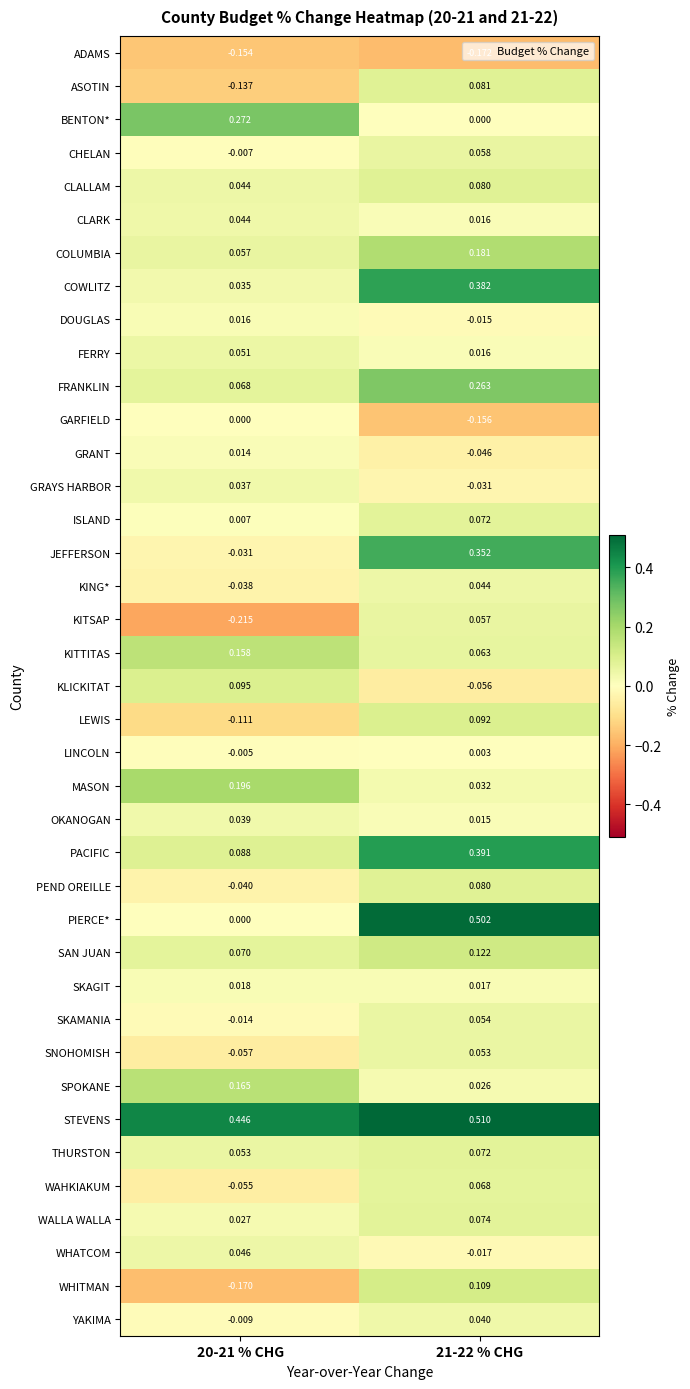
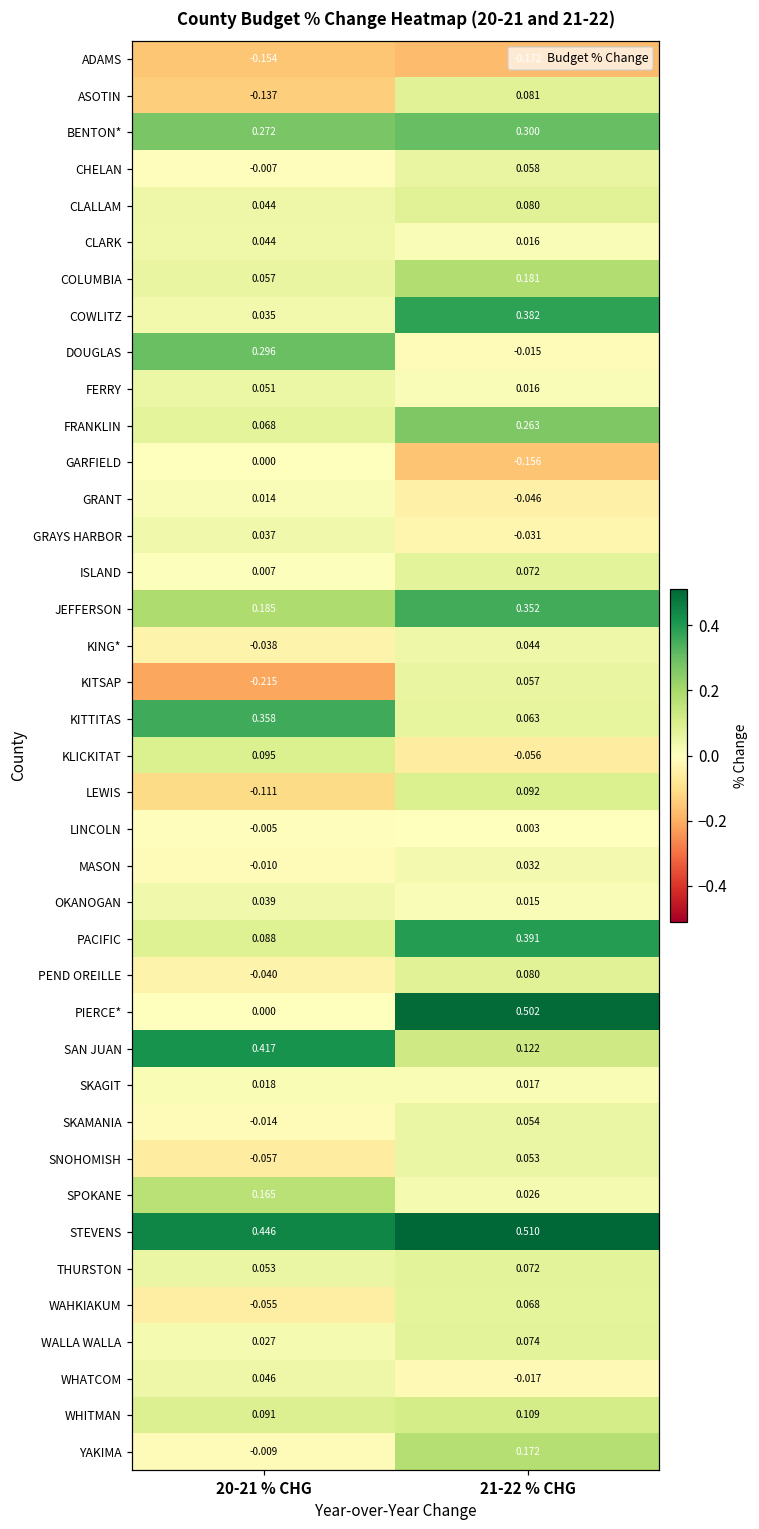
  {
    "ADAMS": {
      "20-21 % CHG": -0.154
    },
    "ASOTIN": {
      "20-21 % CHG": -0.137,
      "21-22 % CHG": 0.081
    },
    "BENTON*": {
      "20-21 % CHG": 0.272,
-     "21-22 % CHG": 0.000
+     "21-22 % CHG": 0.300
    },
    "CHELAN": {
      "20-21 % CHG": -0.007,
      "21-22 % CHG": 0.058
    },
    "CLALLAM": {
      "20-21 % CHG": 0.044,
      "21-22 % CHG": 0.080
    },
    "CLARK": {
      "20-21 % CHG": 0.044,
      "21-22 % CHG": 0.016
    },
    "COLUMBIA": {
      "20-21 % CHG": 0.057,
      "21-22 % CHG": 0.181
    },
    "COWLITZ": {
      "20-21 % CHG": 0.035,
      "21-22 % CHG": 0.382
    },
    "DOUGLAS": {
-     "20-21 % CHG": 0.016,
+     "20-21 % CHG": 0.296,
      "21-22 % CHG": -0.015
    },
    "FERRY": {
      "20-21 % CHG": 0.051,
      "21-22 % CHG": 0.016
    },
    "FRANKLIN": {
      "20-21 % CHG": 0.068,
      "21-22 % CHG": 0.263
    },
    "GARFIELD": {
      "20-21 % CHG": 0.000,
      "21-22 % CHG": -0.156
    },
    "GRANT": {
      "20-21 % CHG": 0.014,
      "21-22 % CHG": -0.046
    },
    "GRAYS HARBOR": {
      "20-21 % CHG": 0.037,
      "21-22 % CHG": -0.031
    },
    "ISLAND": {
      "20-21 % CHG": 0.007,
      "21-22 % CHG": 0.072
    },
    "JEFFERSON": {
-     "20-21 % CHG": -0.031,
+     "20-21 % CHG": 0.185,
      "21-22 % CHG": 0.352
    },
    "KING*": {
      "20-21 % CHG": -0.038,
      "21-22 % CHG": 0.044
    },
    "KITSAP": {
      "20-21 % CHG": -0.215,
      "21-22 % CHG": 0.057
    },
    "KITTITAS": {
-     "20-21 % CHG": 0.158,
+     "20-21 % CHG": 0.358,
      "21-22 % CHG": 0.063
    },
    "KLICKITAT": {
      "20-21 % CHG": 0.095,
      "21-22 % CHG": -0.056
    },
    "LEWIS": {
      "20-21 % CHG": -0.111,
      "21-22 % CHG": 0.092
    },
    "LINCOLN": {
      "20-21 % CHG": -0.005,
      "21-22 % CHG": 0.003
    },
    "MASON": {
-     "20-21 % CHG": 0.196,
+     "20-21 % CHG": -0.010,
      "21-22 % CHG": 0.032
    },
    "OKANOGAN": {
      "20-21 % CHG": 0.039,
      "21-22 % CHG": 0.015
    },
    "PACIFIC": {
      "20-21 % CHG": 0.088,
      "21-22 % CHG": 0.391
    },
    "PEND OREILLE": {
      "20-21 % CHG": -0.040,
      "21-22 % CHG": 0.080
    },
    "PIERCE*": {
      "20-21 % CHG": 0.000,
      "21-22 % CHG": 0.502
    },
    "SAN JUAN": {
-     "20-21 % CHG": 0.070,
+     "20-21 % CHG": 0.417,
      "21-22 % CHG": 0.122
    },
    "SKAGIT": {
      "20-21 % CHG": 0.018,
      "21-22 % CHG": 0.017
    },
    "SKAMANIA": {
      "20-21 % CHG": -0.014,
      "21-22 % CHG": 0.054
    },
    "SNOHOMISH": {
      "20-21 % CHG": -0.057,
      "21-22 % CHG": 0.053
    },
    "SPOKANE": {
      "20-21 % CHG": 0.165,
      "21-22 % CHG": 0.026
    },
    "STEVENS": {
      "20-21 % CHG": 0.446,
      "21-22 % CHG": 0.510
    },
    "THURSTON": {
      "20-21 % CHG": 0.053,
      "21-22 % CHG": 0.072
    },
    "WAHKIAKUM": {
      "20-21 % CHG": -0.055,
      "21-22 % CHG": 0.068
    },
    "WALLA WALLA": {
      "20-21 % CHG": 0.027,
      "21-22 % CHG": 0.074
    },
    "WHATCOM": {
      "20-21 % CHG": 0.046,
      "21-22 % CHG": -0.017
    },
    "WHITMAN": {
-     "20-21 % CHG": -0.170,
+     "20-21 % CHG": 0.091,
      "21-22 % CHG": 0.109
    },
    "YAKIMA": {
      "20-21 % CHG": -0.009,
-     "21-22 % CHG": 0.040
+     "21-22 % CHG": 0.172
    }
  }
